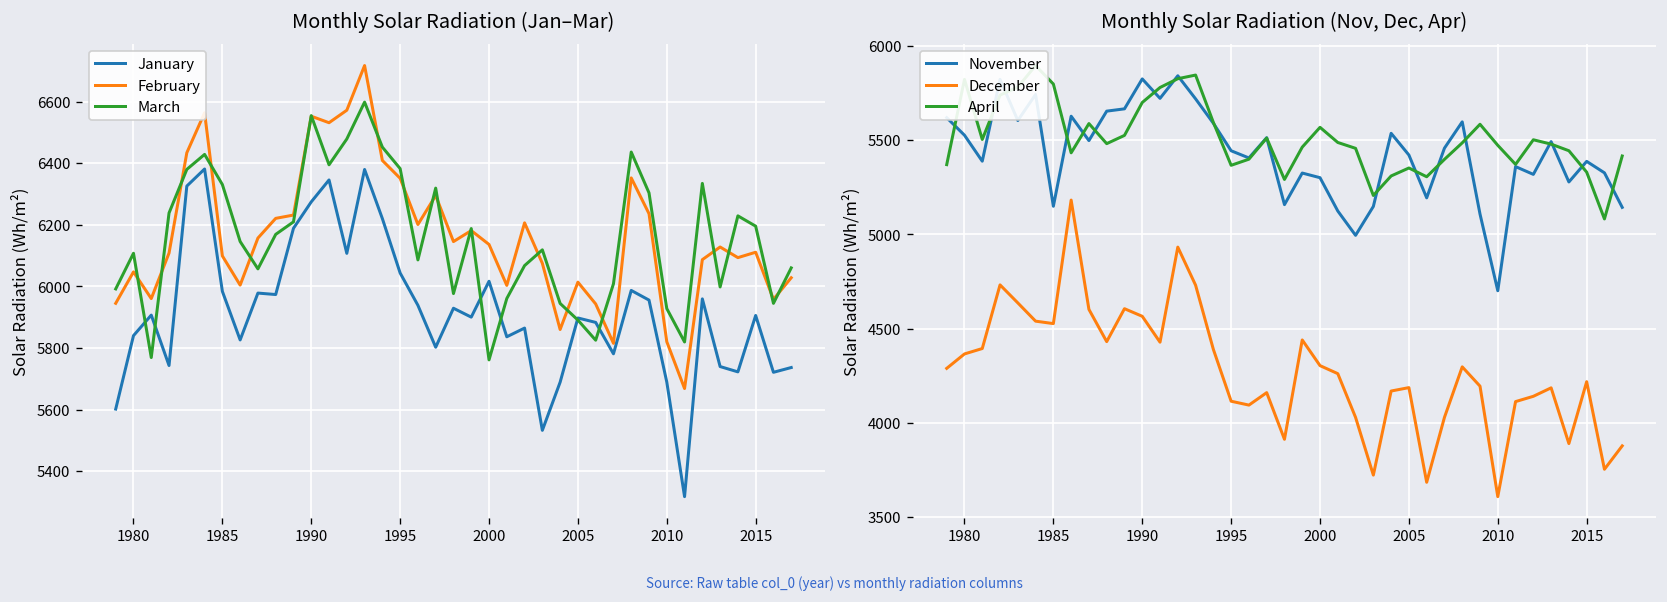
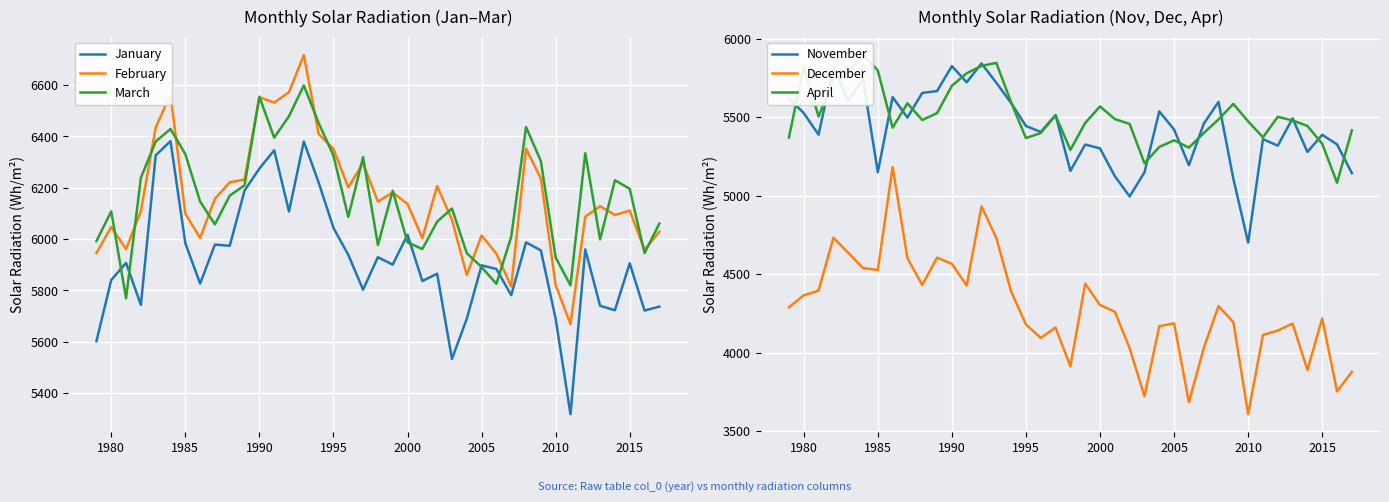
  {
    "Monthly Solar Radiation (Jan–Mar)": {
      "January": {
        "1980": 5840,
        "1985": 5980,
        "1990": 6270,
        "1995": 6040,
        "2000": 6020,
        "2010": 5690,
        "2015": 5910
      },
      "February": {
        "1980": 6050,
        "1985": 6100,
        "1995": 6350,
        "2000": 6140,
        "2005": 6010,
        "2010": 5820,
        "2015": 6110
      },
      "March": {
        "1980": 6110,
        "1985": 6330,
-       "1995": 6380,
-       "2000": 5760,
+       "1995": 6330,
+       "2000": 5990,
        "2010": 5930,
        "2015": 6200
      }
    },
    "Monthly Solar Radiation (Nov, Dec, Apr)": {
      "November": {
        "1980": 5530,
        "1985": 5150,
        "1990": 5830,
        "1995": 5440,
        "2000": 5300,
        "2005": 5420,
        "2010": 4700,
        "2015": 5390
      },
      "December": {
        "1980": 4370,
        "1985": 4530,
        "1990": 4570,
-       "1995": 4110,
+       "1995": 4180,
        "2000": 4300,
        "2005": 4190,
        "2010": 3610,
        "2015": 4220
      },
      "April": {
        "1985": 5800,
        "1990": 5700,
        "1995": 5370,
        "2000": 5570,
        "2005": 5350,
        "2010": 5470,
        "2015": 5330
      }
    }
  }
